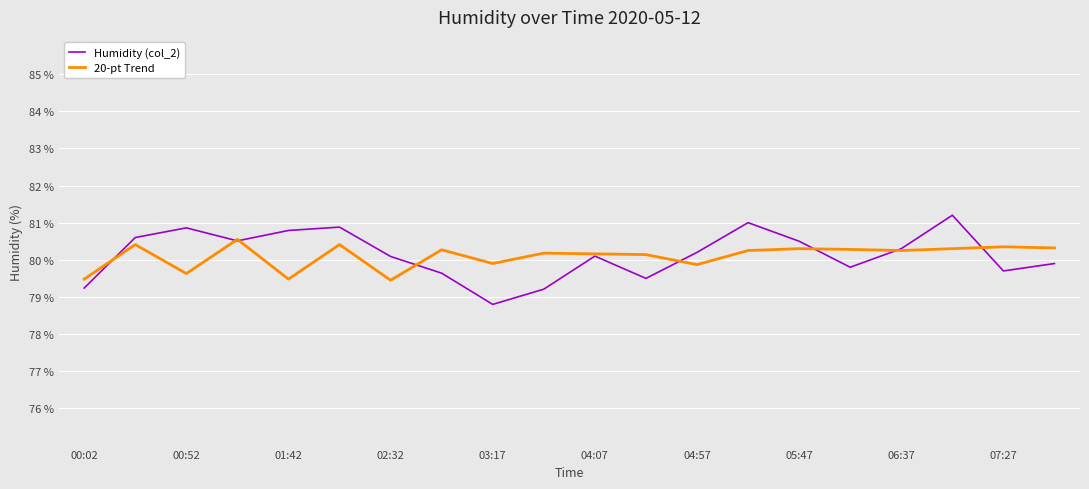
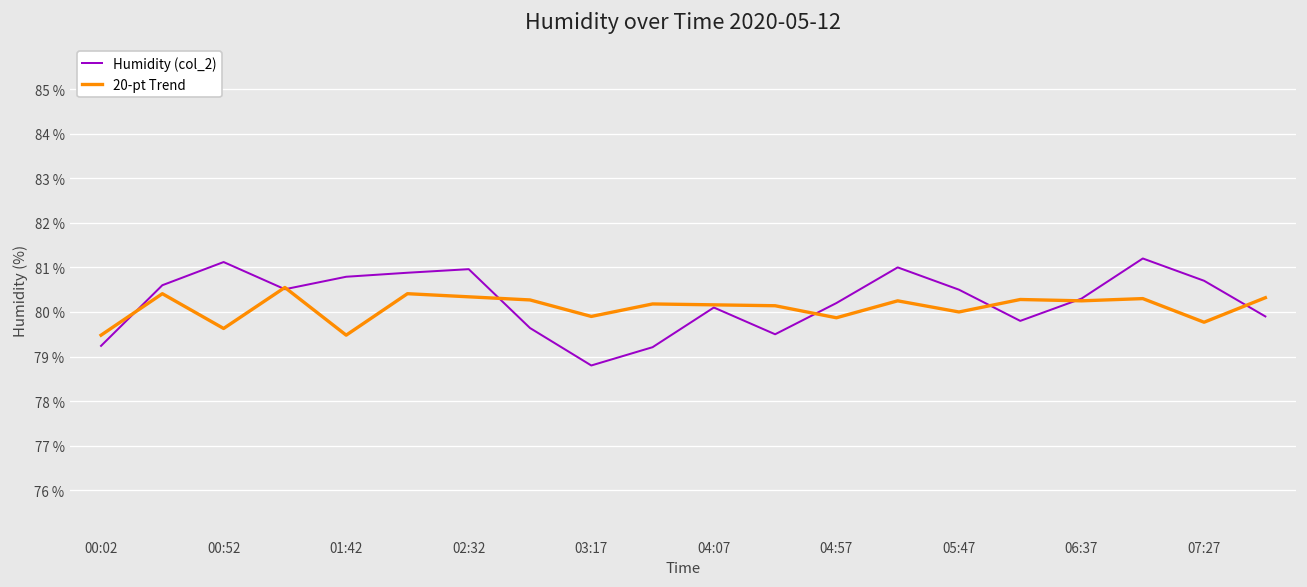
  {
    "Humidity (col_2)": {
      "00:02": "79.2 %",
-     "00:52": "80.9 %",
+     "00:52": "81.1 %",
      "01:42": "80.8 %",
-     "02:32": "80.1 %",
+     "02:32": "81.0 %",
      "03:17": "78.8 %",
      "04:57": "80.2 %",
      "05:47": "80.5 %",
-     "07:27": "79.7 %"
+     "07:27": "80.7 %"
    },
    "20-pt Trend": {
      "00:02": "79.5 %",
      "00:52": "79.6 %",
      "01:42": "79.5 %",
-     "02:32": "79.5 %",
+     "02:32": "80.3 %",
      "03:17": "79.9 %",
      "04:57": "79.9 %",
-     "05:47": "80.3 %",
-     "07:27": "80.4 %"
+     "05:47": "80.0 %",
+     "07:27": "79.8 %"
    }
  }
